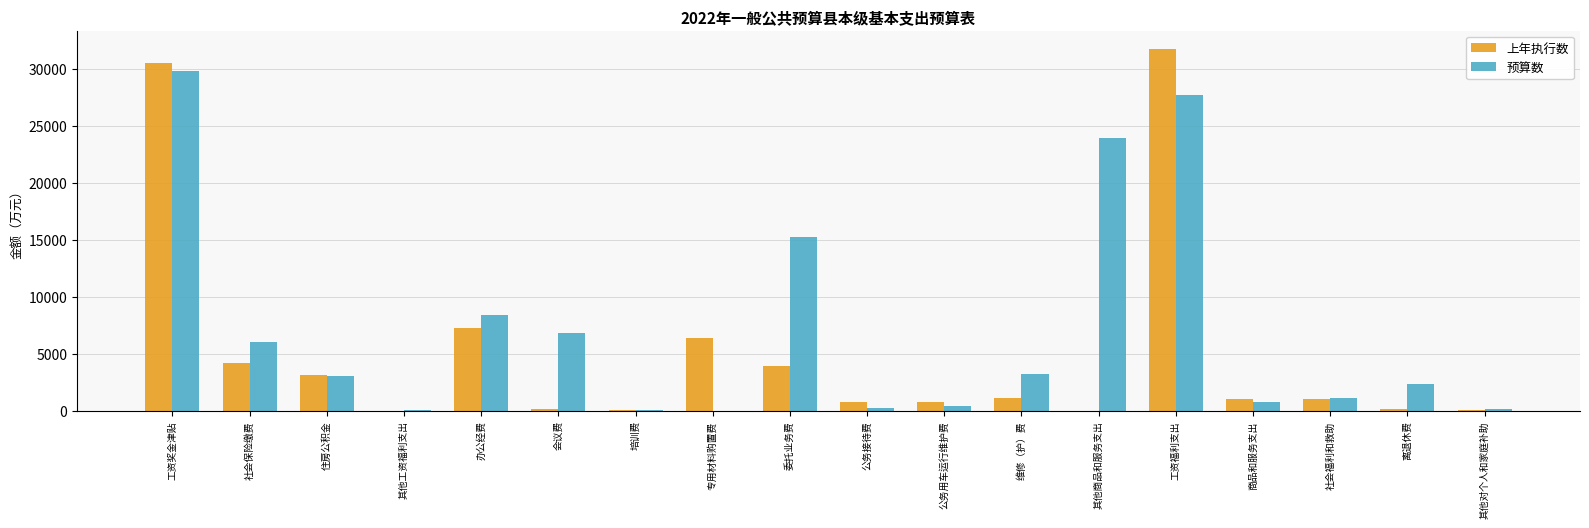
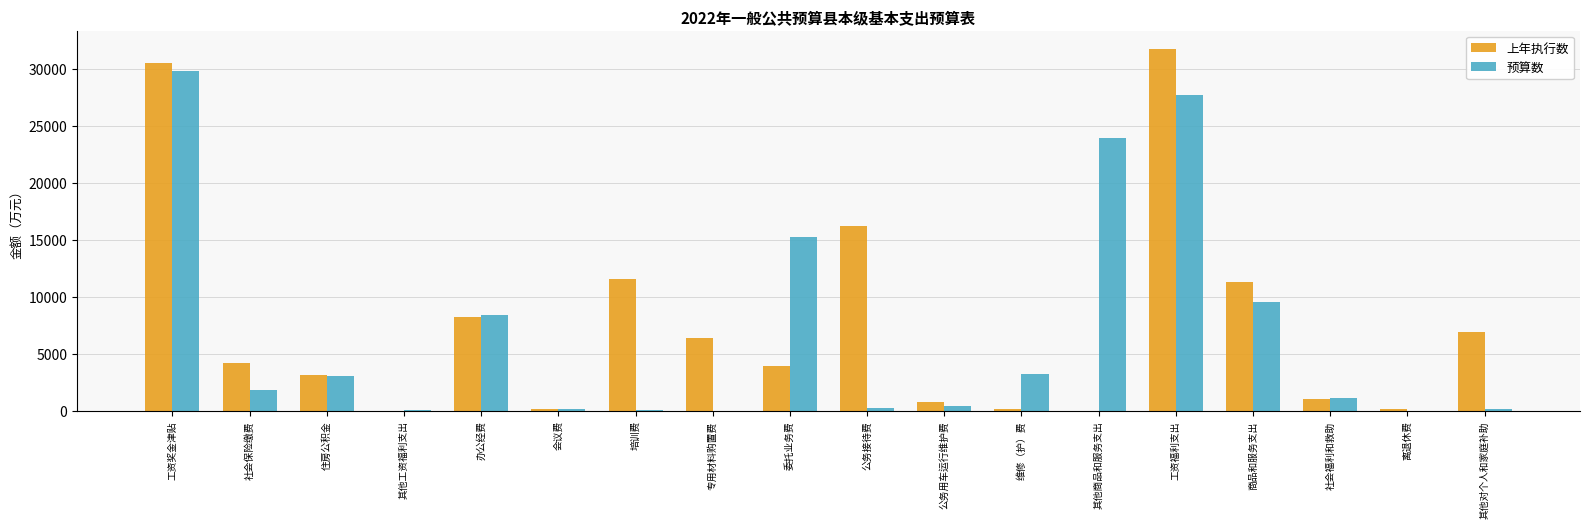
  {
    "上年执行数": {
      "工资奖金津贴": 30500,
      "社会保险缴费": 4200,
      "住房公积金": 3100,
-     "办公经费": 7300,
-     "培训费": 100,
+     "办公经费": 8300,
+     "培训费": 11600,
      "专用材料购置费": 6400,
      "委托业务费": 3900,
-     "公务接待费": 800,
+     "公务接待费": 16200,
      "公务用车运行维护费": 800,
-     "维修（护）费": 1100,
+     "维修（护）费": 200,
      "工资福利支出": 31800,
-     "商品和服务支出": 1000,
+     "商品和服务支出": 11300,
      "社会福利和救助": 1000,
-     "其他对个人和家庭补助": 100
+     "其他对个人和家庭补助": 6900
    },
    "预算数": {
      "工资奖金津贴": 29800,
-     "社会保险缴费": 6100,
+     "社会保险缴费": 1800,
      "住房公积金": 3000,
      "办公经费": 8400,
-     "会议费": 6900,
+     "会议费": 100,
      "委托业务费": 15200,
      "公务接待费": 300,
      "公务用车运行维护费": 400,
      "维修（护）费": 3200,
      "其他商品和服务支出": 23900,
      "工资福利支出": 27700,
-     "商品和服务支出": 800,
+     "商品和服务支出": 9600,
      "社会福利和救助": 1100,
-     "离退休费": 2300
+     "离退休费": 0
    }
  }
